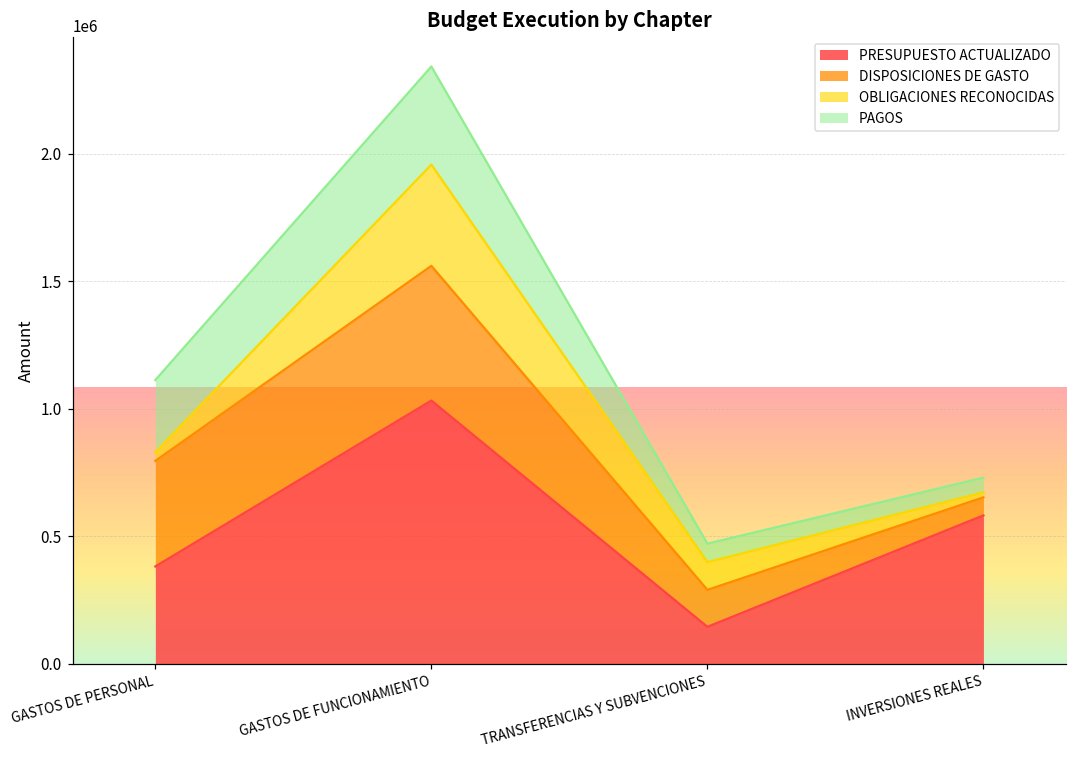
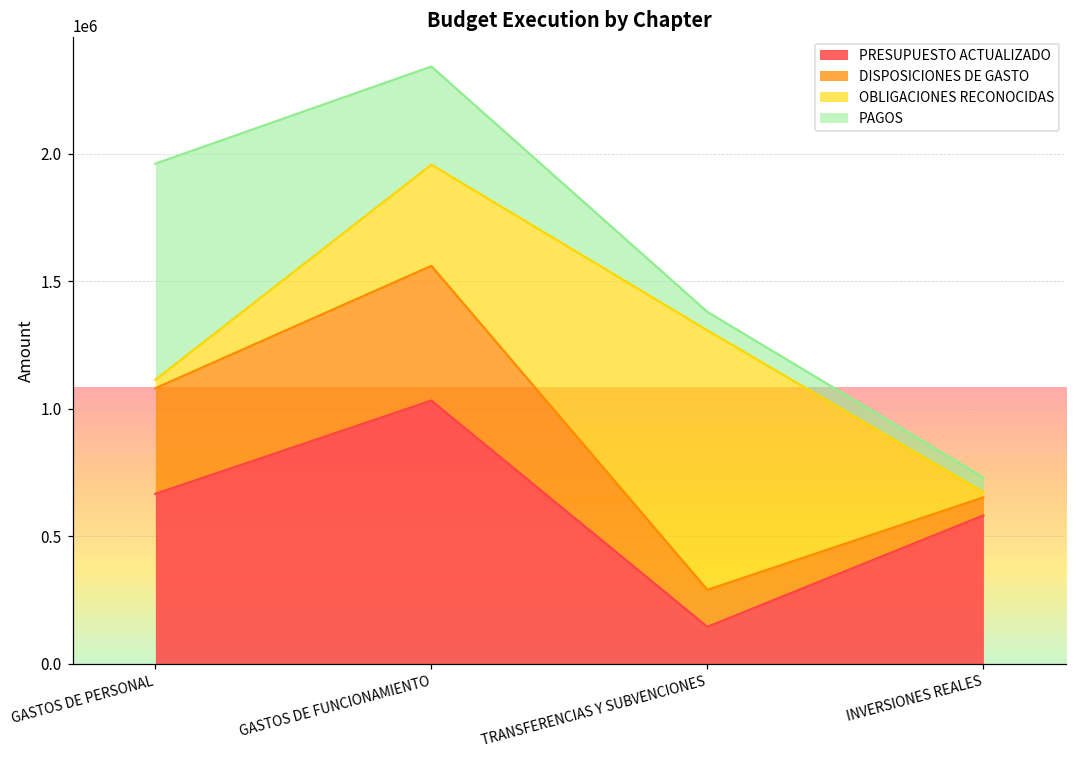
  {
    "PRESUPUESTO ACTUALIZADO": {
-     "GASTOS DE PERSONAL": 380000,
+     "GASTOS DE PERSONAL": 670000,
      "GASTOS DE FUNCIONAMIENTO": 1030000,
      "TRANSFERENCIAS Y SUBVENCIONES": 150000,
      "INVERSIONES REALES": 580000
    },
    "DISPOSICIONES DE GASTO": {
      "GASTOS DE PERSONAL": 410000,
      "GASTOS DE FUNCIONAMIENTO": 530000,
      "TRANSFERENCIAS Y SUBVENCIONES": 150000,
      "INVERSIONES REALES": 70000
    },
    "OBLIGACIONES RECONOCIDAS": {
      "GASTOS DE PERSONAL": 30000,
      "GASTOS DE FUNCIONAMIENTO": 400000,
-     "TRANSFERENCIAS Y SUBVENCIONES": 110000,
+     "TRANSFERENCIAS Y SUBVENCIONES": 1020000,
      "INVERSIONES REALES": 20000
    },
    "PAGOS": {
-     "GASTOS DE PERSONAL": 280000,
+     "GASTOS DE PERSONAL": 850000,
      "GASTOS DE FUNCIONAMIENTO": 380000,
      "TRANSFERENCIAS Y SUBVENCIONES": 70000,
      "INVERSIONES REALES": 60000
    }
  }
